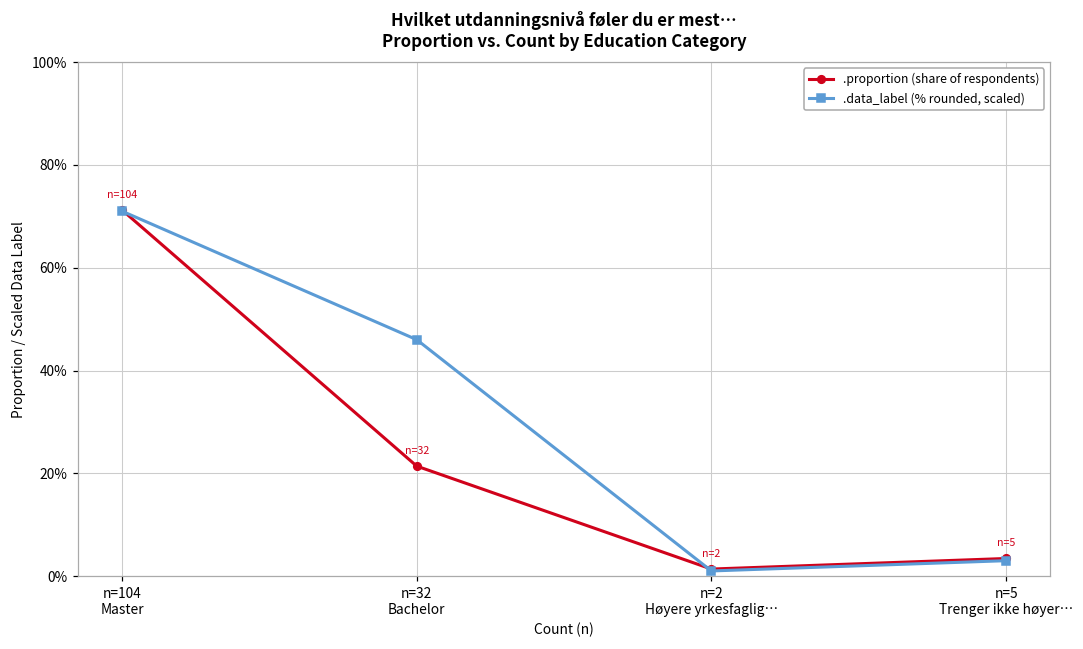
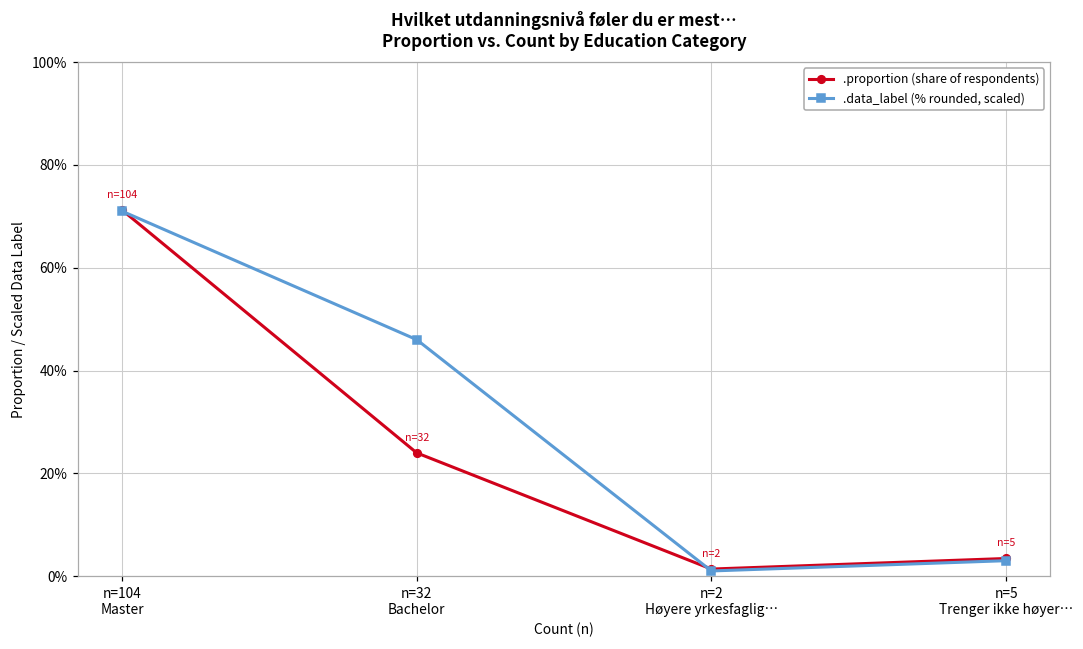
  {
    ".proportion (share of respondents)": {
-     "n=32 Bachelor": "21%"
+     "n=32 Bachelor": "24%"
    },
    ".data_label (% rounded, scaled)": {
      "n=32 Bachelor": "46%"
    }
  }
